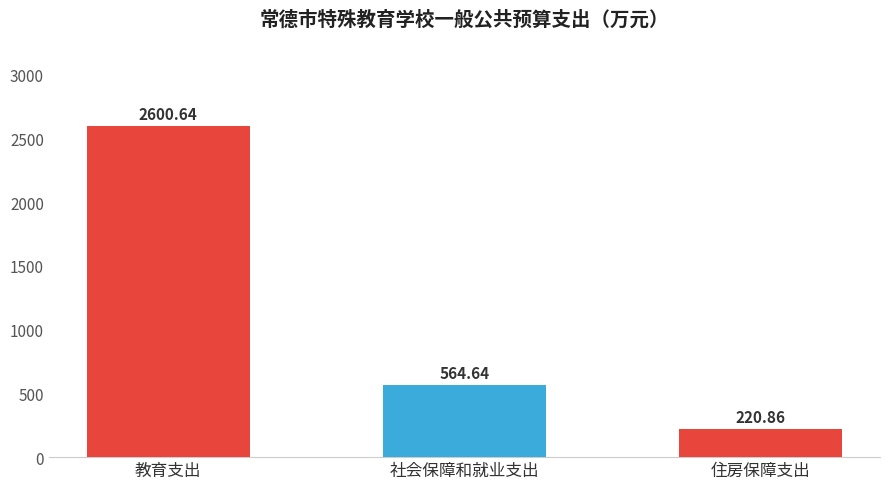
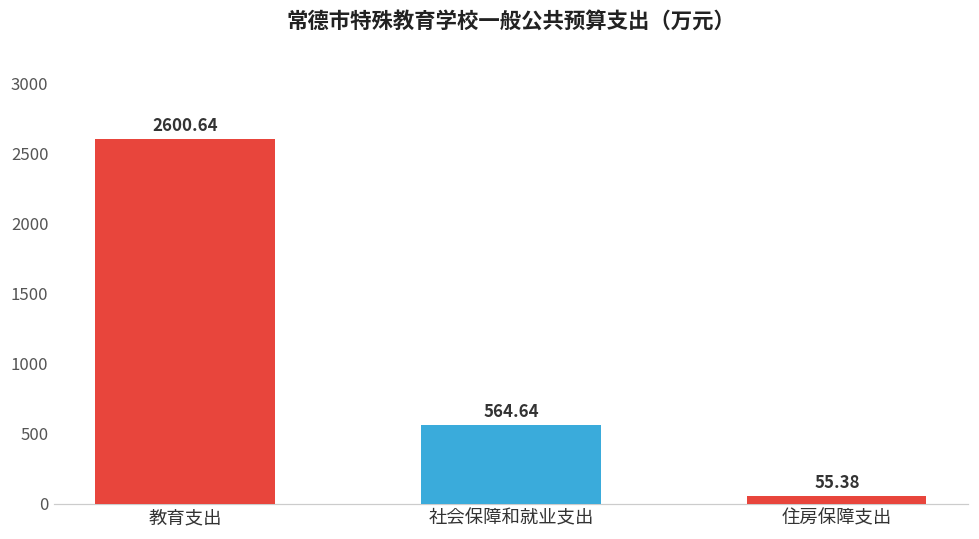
  {
    "教育支出": 2600.64,
    "社会保障和就业支出": 564.64,
-   "住房保障支出": 220.86
+   "住房保障支出": 55.38
  }
